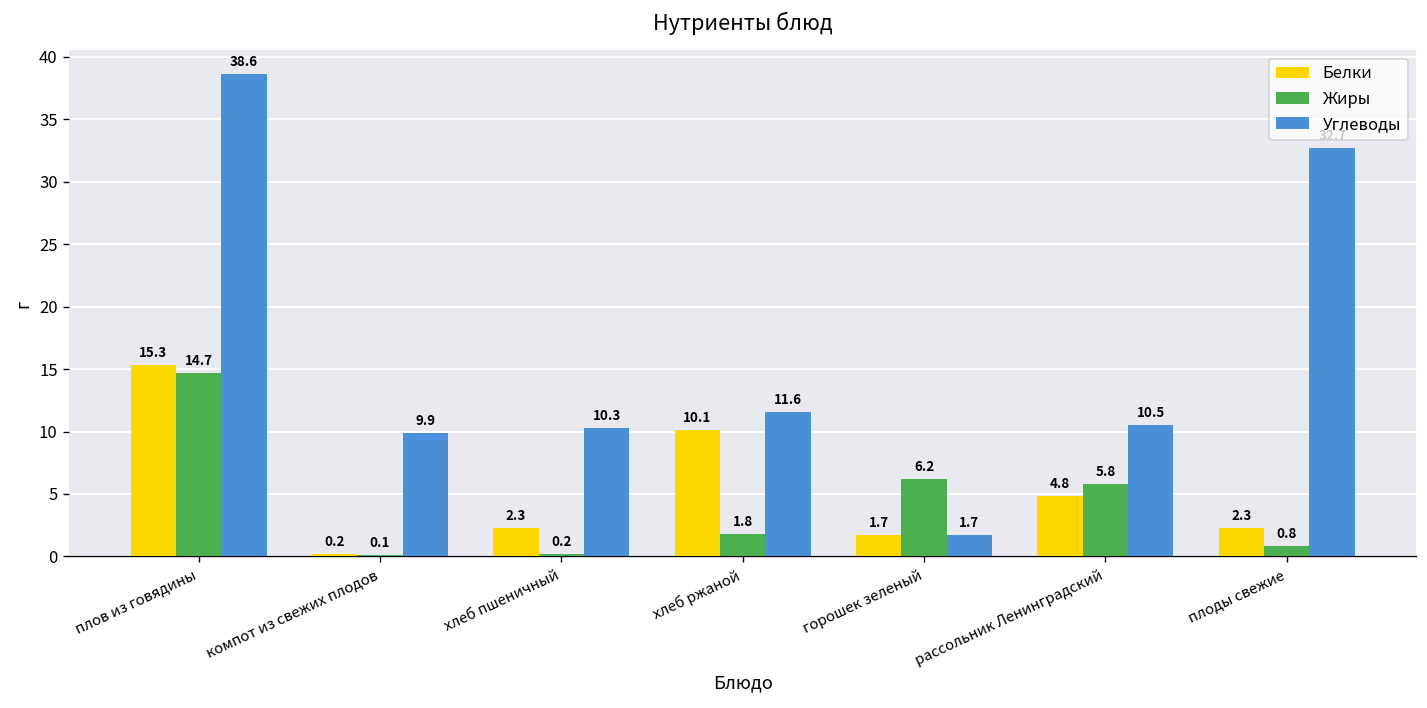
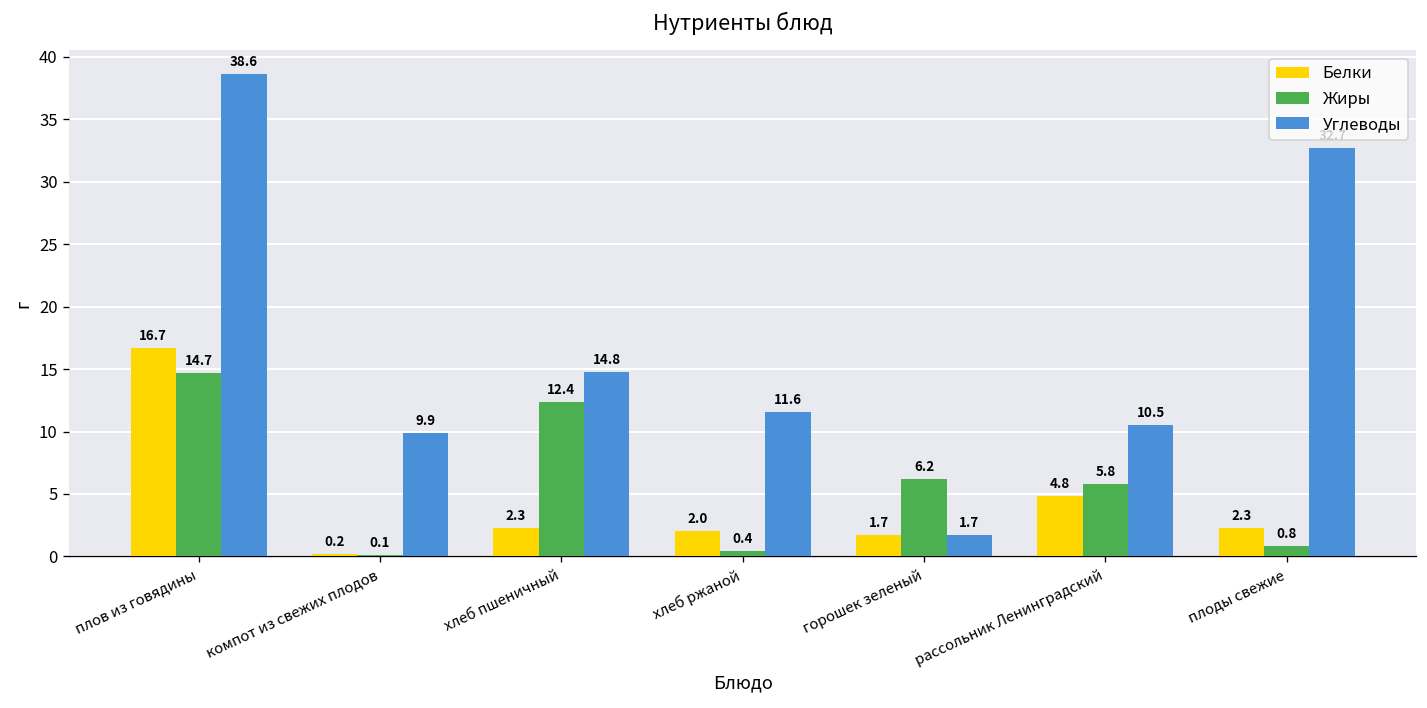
  {
    "Белки": {
-     "плов из говядины": 15.3,
+     "плов из говядины": 16.7,
      "компот из свежих плодов": 0.2,
      "хлеб пшеничный": 2.3,
-     "хлеб ржаной": 10.1,
+     "хлеб ржаной": 2.0,
      "горошек зеленый": 1.7,
      "рассольник Ленинградский": 4.8,
      "плоды свежие": 2.3
    },
    "Жиры": {
      "плов из говядины": 14.7,
      "компот из свежих плодов": 0.1,
-     "хлеб пшеничный": 0.2,
-     "хлеб ржаной": 1.8,
+     "хлеб пшеничный": 12.4,
+     "хлеб ржаной": 0.4,
      "горошек зеленый": 6.2,
      "рассольник Ленинградский": 5.8,
      "плоды свежие": 0.8
    },
    "Углеводы": {
      "плов из говядины": 38.6,
      "компот из свежих плодов": 9.9,
-     "хлеб пшеничный": 10.3,
+     "хлеб пшеничный": 14.8,
      "хлеб ржаной": 11.6,
      "горошек зеленый": 1.7,
      "рассольник Ленинградский": 10.5
    }
  }
